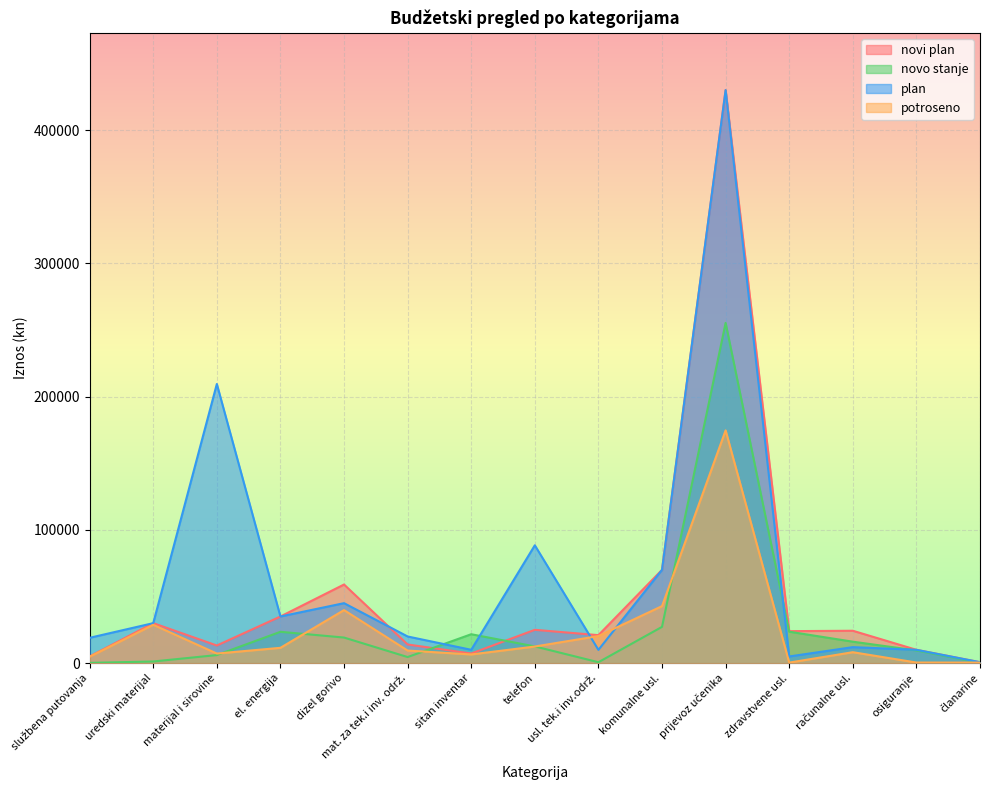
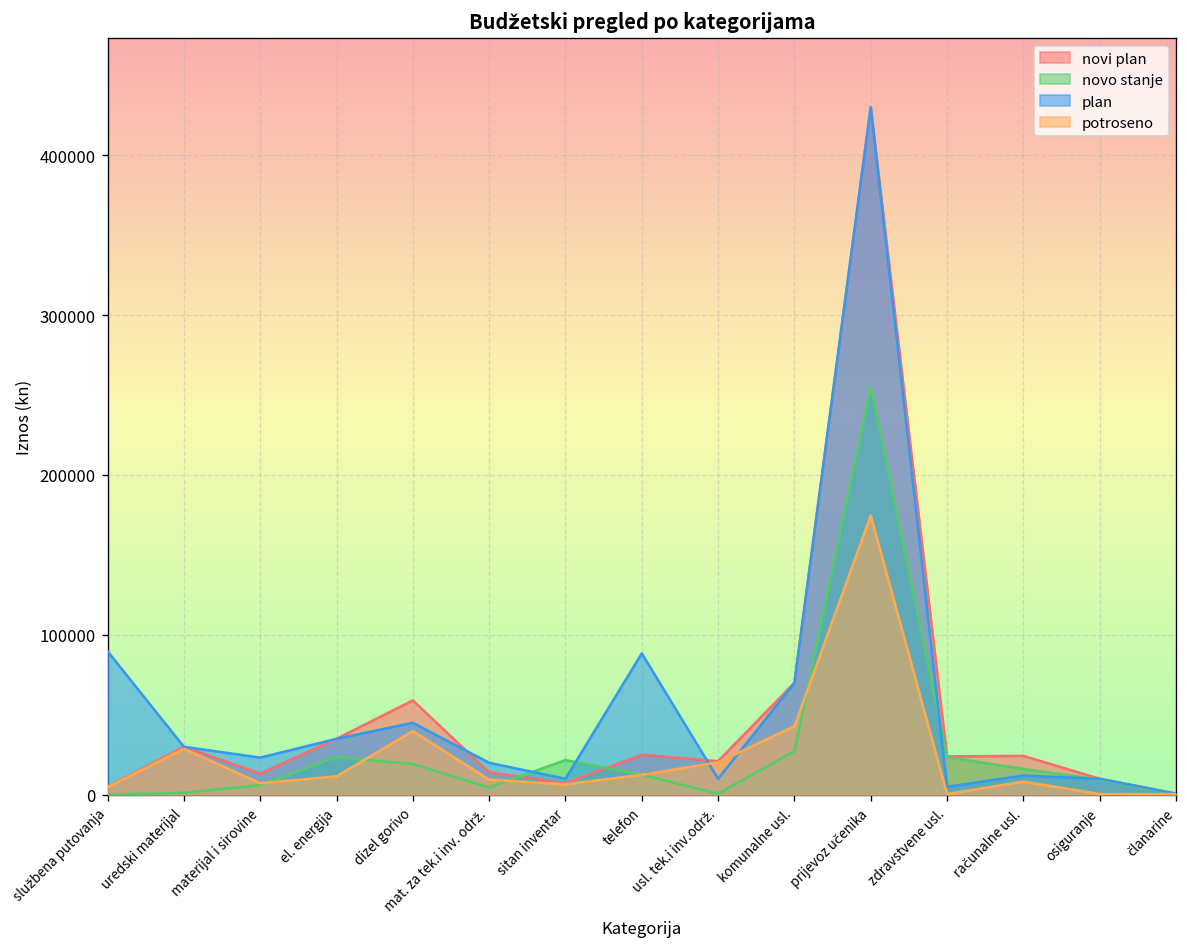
  {
    "novo stanje": {
      "službena putovanja": 0,
      "uredski materijal": 1000,
      "el. energija": 24000,
      "dizel gorivo": 19000,
      "mat. za tek.i inv. održ.": 5000,
      "sitan inventar": 22000,
      "usl. tek.i inv.održ.": 1000,
      "komunalne usl.": 27000,
      "prijevoz učenika": 255000,
      "računalne usl.": 16000
    },
    "plan": {
-     "službena putovanja": 19000,
-     "materijal i sirovine": 209000,
+     "službena putovanja": 90000,
+     "materijal i sirovine": 23000,
      "dizel gorivo": 45000,
      "mat. za tek.i inv. održ.": 20000,
      "sitan inventar": 10000,
      "telefon": 88000,
      "usl. tek.i inv.održ.": 10000,
      "zdravstvene usl.": 5000,
      "računalne usl.": 12000
    }
  }
